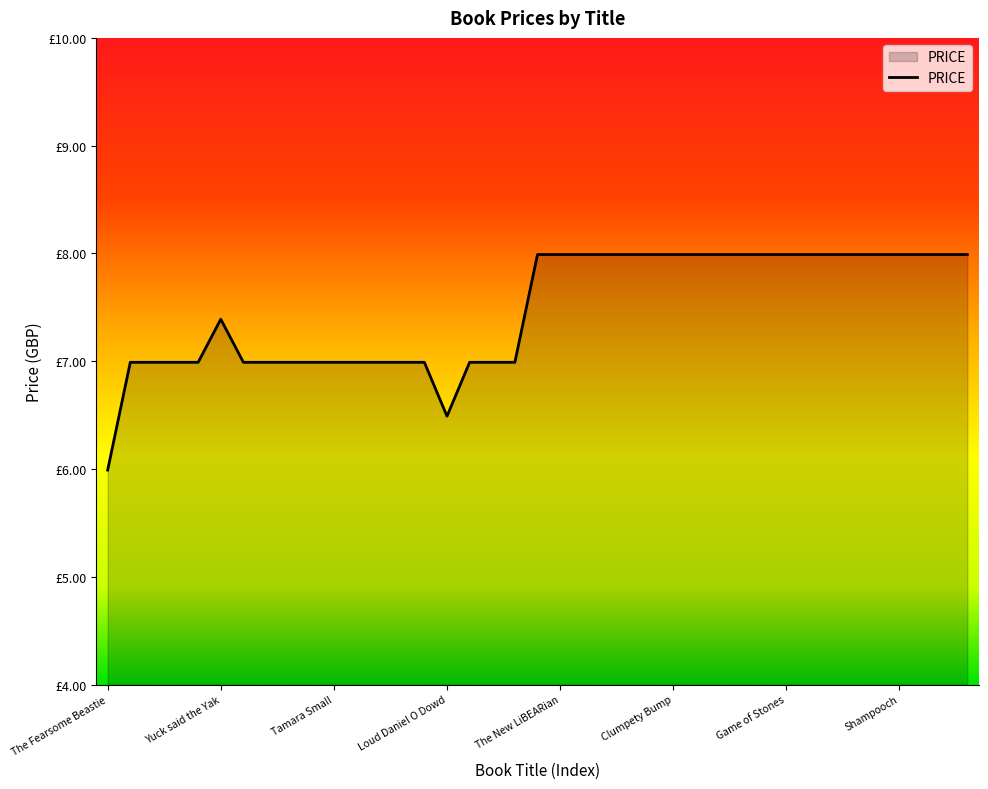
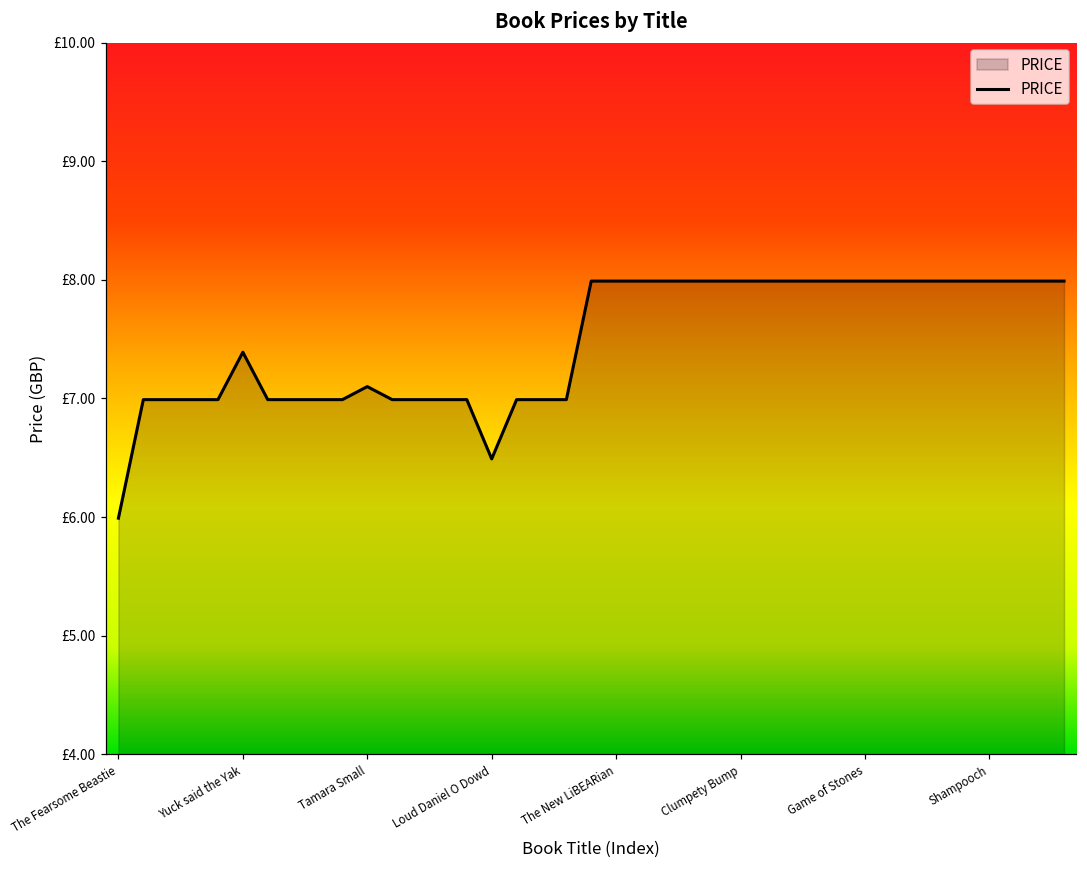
  {
    "The Fearsome Beastie": "£5.99",
    "Yuck said the Yak": "£7.39",
-   "Tamara Small": "£6.99",
+   "Tamara Small": "£7.10",
    "Loud Daniel O Dowd": "£6.49",
    "The New LiBEARian": "£7.99",
    "Clumpety Bump": "£7.99",
    "Game of Stones": "£7.99",
    "Shampooch": "£7.99"
  }
